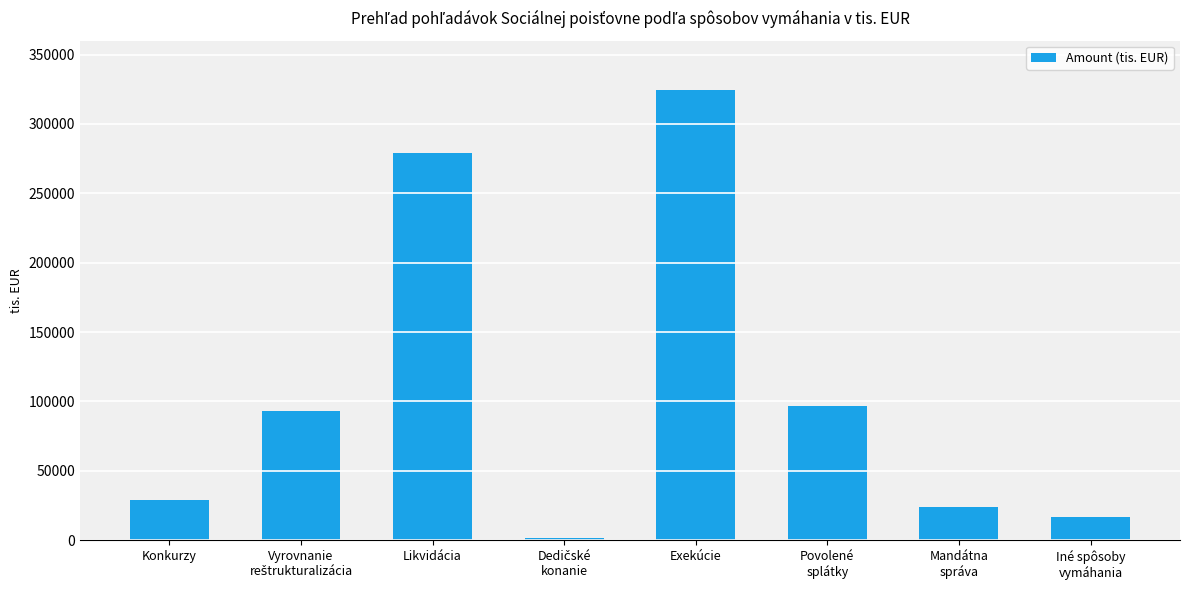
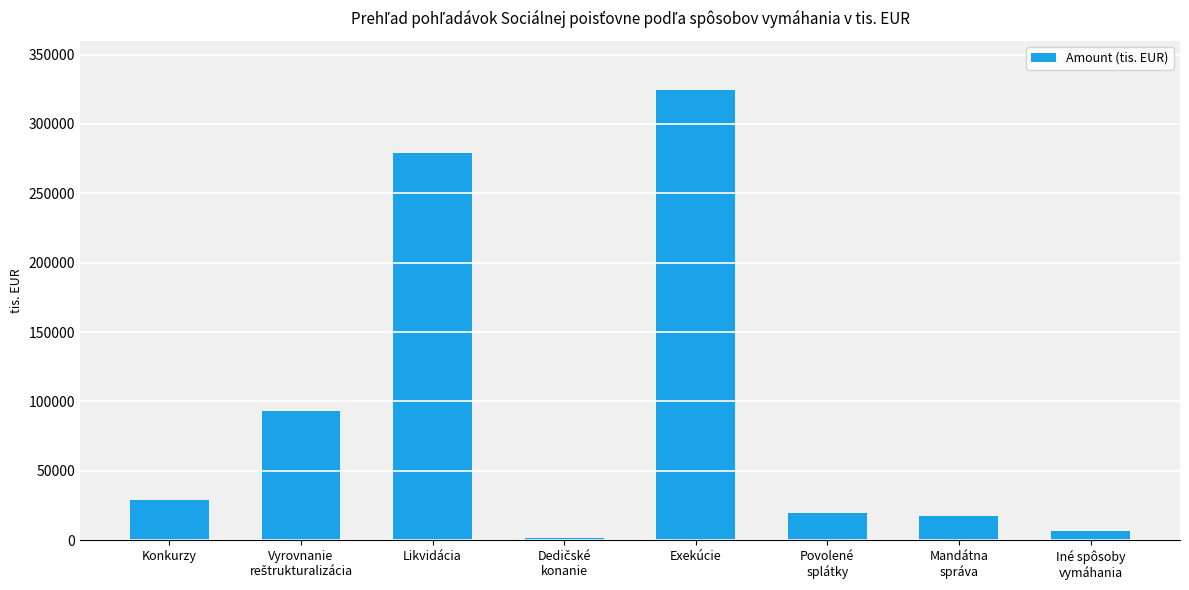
  {
    "Konkurzy": 29000,
    "Vyrovnanie reštrukturalizácia": 93000,
    "Likvidácia": 279000,
    "Exekúcie": 325000,
-   "Povolené splátky": 97000,
-   "Mandátna správa": 24000,
-   "Iné spôsoby vymáhania": 17000
+   "Povolené splátky": 20000,
+   "Mandátna správa": 18000,
+   "Iné spôsoby vymáhania": 7000
  }
